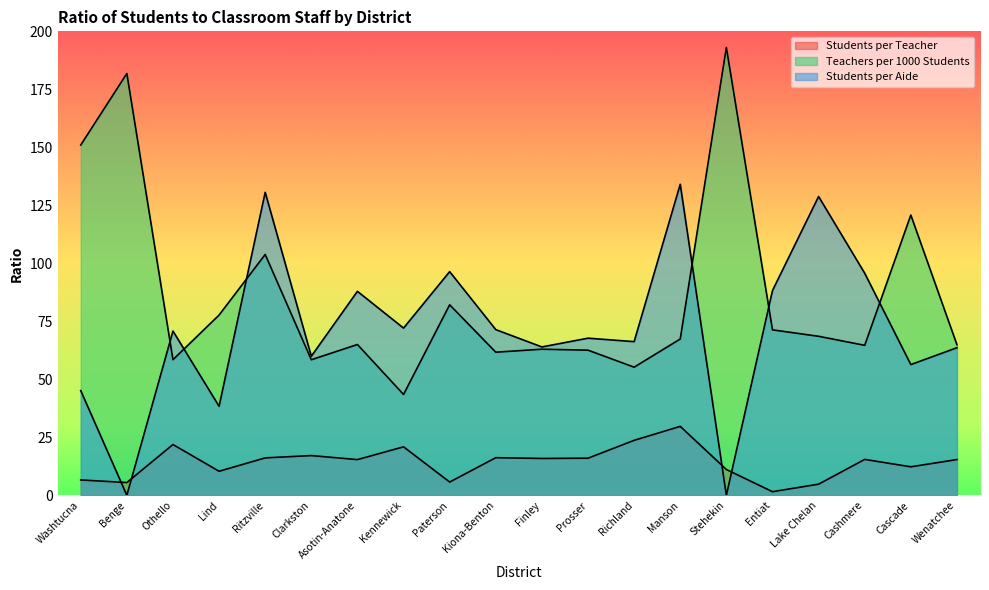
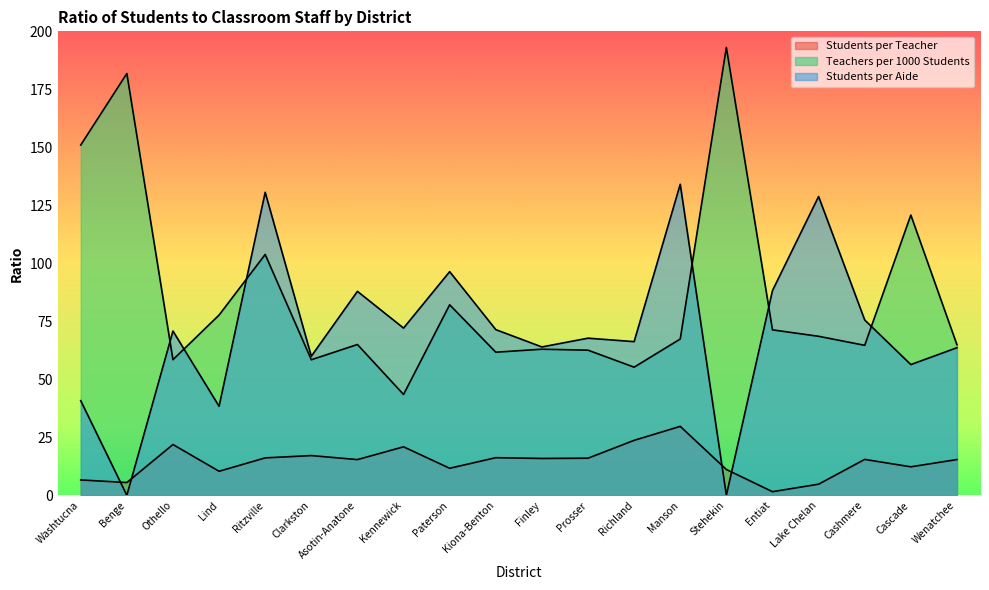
  {
    "Students per Teacher": {
      "Washtucna": 7,
      "Benge": 6,
      "Othello": 22,
      "Lind": 10,
      "Ritzville": 16,
      "Clarkston": 17,
      "Asotin-Anatone": 15,
      "Kennewick": 21,
-     "Paterson": 6,
+     "Paterson": 12,
      "Kiona-Benton": 16,
      "Finley": 16,
      "Prosser": 16,
      "Richland": 24,
      "Manson": 30,
      "Stehekin": 11,
      "Entiat": 2,
      "Lake Chelan": 5,
      "Cashmere": 15,
      "Cascade": 12,
      "Wenatchee": 15
    },
    "Teachers per 1000 Students": {
      "Washtucna": 151,
      "Benge": 182,
      "Othello": 58,
      "Lind": 78,
      "Ritzville": 104,
      "Clarkston": 58,
      "Asotin-Anatone": 65,
      "Kennewick": 43,
      "Paterson": 82,
      "Kiona-Benton": 62,
      "Prosser": 63,
      "Richland": 55,
      "Manson": 67,
      "Stehekin": 193,
      "Entiat": 71,
      "Lake Chelan": 69,
      "Cashmere": 65,
      "Cascade": 121,
      "Wenatchee": 65
    },
    "Students per Aide": {
-     "Washtucna": 45,
+     "Washtucna": 41,
      "Benge": 0,
      "Othello": 71,
      "Lind": 38,
      "Ritzville": 131,
      "Clarkston": 60,
      "Asotin-Anatone": 88,
      "Kennewick": 72,
      "Paterson": 96,
      "Kiona-Benton": 71,
      "Prosser": 68,
      "Richland": 66,
      "Manson": 134,
      "Stehekin": 0,
      "Entiat": 88,
      "Lake Chelan": 129,
-     "Cashmere": 96,
+     "Cashmere": 76,
      "Cascade": 56,
      "Wenatchee": 64
    }
  }
